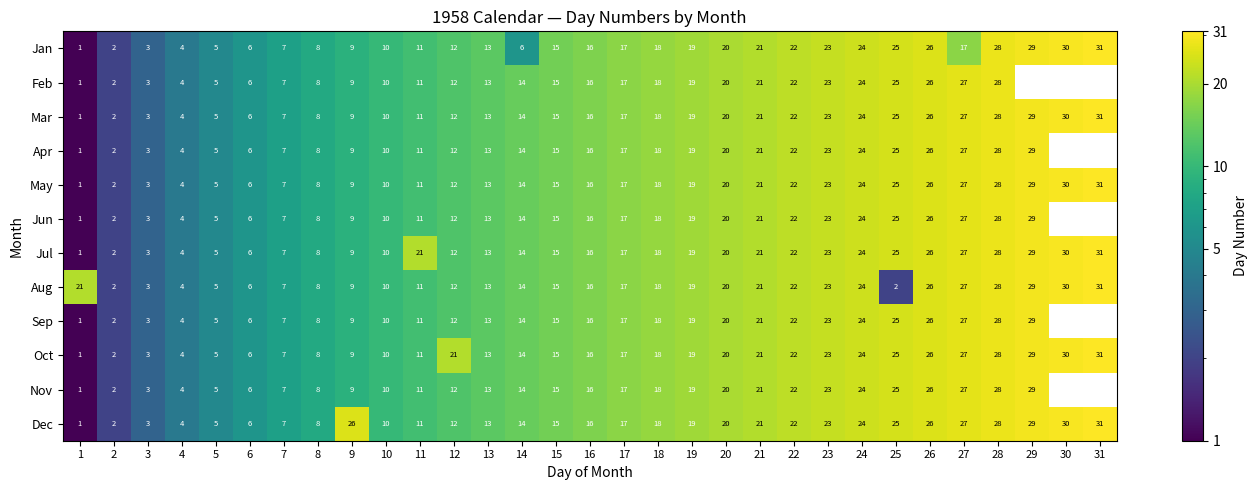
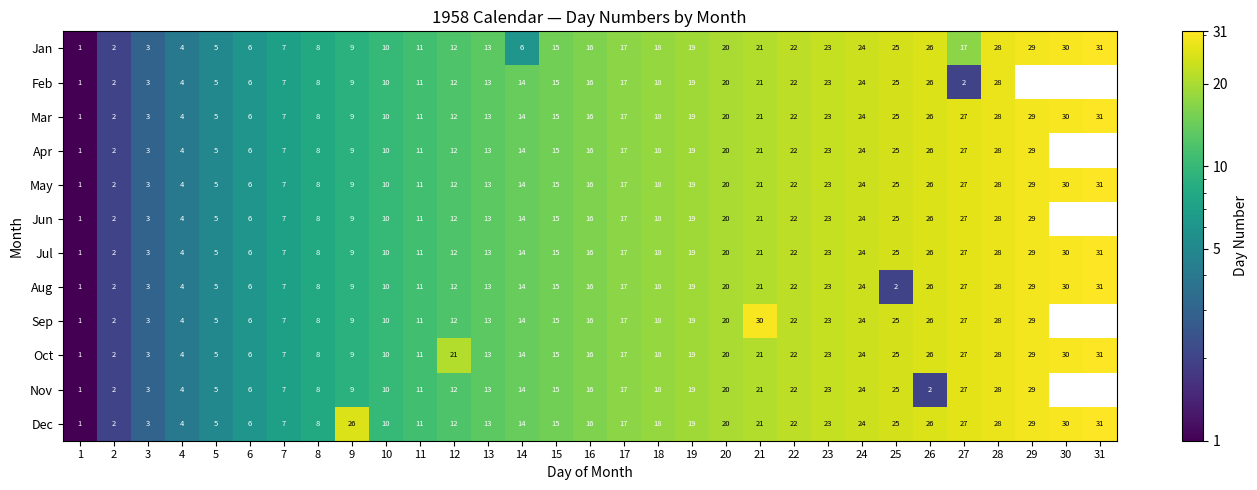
  {
    "Feb": {
      "1": 1,
      "2": 2,
      "3": 3,
      "4": 4,
      "5": 5,
      "6": 6,
      "7": 7,
      "8": 8,
      "9": 9,
      "10": 10,
      "11": 11,
      "12": 12,
      "13": 13,
      "14": 14,
      "15": 15,
      "16": 16,
      "17": 17,
      "18": 18,
      "19": 19,
      "20": 20,
      "21": 21,
      "22": 22,
      "23": 23,
      "24": 24,
      "25": 25,
      "26": 26,
-     "27": 27,
+     "27": 2,
      "28": 28
    },
    "Jul": {
      "1": 1,
      "2": 2,
      "3": 3,
      "4": 4,
      "5": 5,
      "6": 6,
      "7": 7,
      "8": 8,
      "9": 9,
      "10": 10,
-     "11": 21,
+     "11": 11,
      "12": 12,
      "13": 13,
      "14": 14,
      "15": 15,
      "16": 16,
      "17": 17,
      "18": 18,
      "19": 19,
      "20": 20,
      "21": 21,
      "22": 22,
      "23": 23,
      "24": 24,
      "25": 25,
      "26": 26,
      "27": 27,
      "28": 28,
      "29": 29,
      "30": 30,
      "31": 31
    },
    "Aug": {
-     "1": 21,
+     "1": 1,
      "2": 2,
      "3": 3,
      "4": 4,
      "5": 5,
      "6": 6,
      "7": 7,
      "8": 8,
      "9": 9,
      "10": 10,
      "11": 11,
      "12": 12,
      "13": 13,
      "14": 14,
      "15": 15,
      "16": 16,
      "17": 17,
      "18": 18,
      "19": 19,
      "20": 20,
      "21": 21,
      "22": 22,
      "23": 23,
      "24": 24,
      "25": 2,
      "26": 26,
      "27": 27,
      "28": 28,
      "29": 29,
      "30": 30,
      "31": 31
    },
    "Sep": {
      "1": 1,
      "2": 2,
      "3": 3,
      "4": 4,
      "5": 5,
      "6": 6,
      "7": 7,
      "8": 8,
      "9": 9,
      "10": 10,
      "11": 11,
      "12": 12,
      "13": 13,
      "14": 14,
      "15": 15,
      "16": 16,
      "17": 17,
      "18": 18,
      "19": 19,
      "20": 20,
-     "21": 21,
+     "21": 30,
      "22": 22,
      "23": 23,
      "24": 24,
      "25": 25,
      "26": 26,
      "27": 27,
      "28": 28,
      "29": 29
    },
    "Nov": {
      "1": 1,
      "2": 2,
      "3": 3,
      "4": 4,
      "5": 5,
      "6": 6,
      "7": 7,
      "8": 8,
      "9": 9,
      "10": 10,
      "11": 11,
      "12": 12,
      "13": 13,
      "14": 14,
      "15": 15,
      "16": 16,
      "17": 17,
      "18": 18,
      "19": 19,
      "20": 20,
      "21": 21,
      "22": 22,
      "23": 23,
      "24": 24,
      "25": 25,
-     "26": 26,
+     "26": 2,
      "27": 27,
      "28": 28,
      "29": 29
    }
  }
